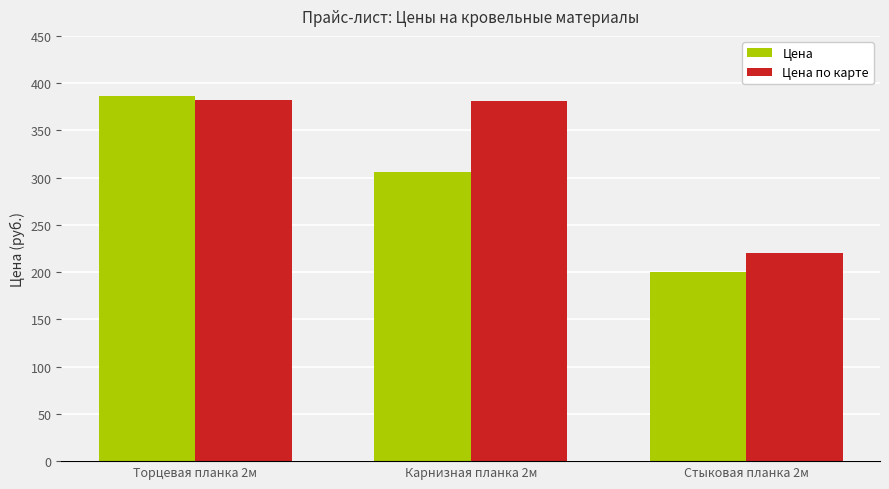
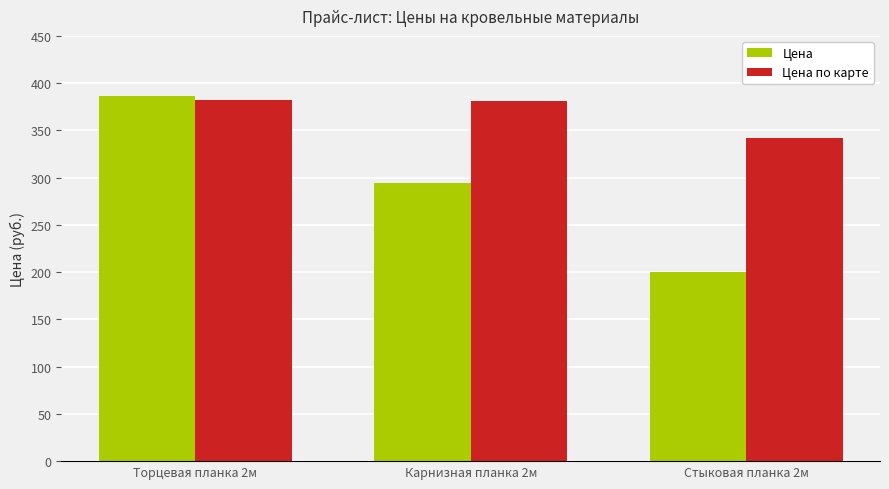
  {
    "Цена": {
      "Торцевая планка 2м": 390,
-     "Карнизная планка 2м": 310,
+     "Карнизная планка 2м": 290,
      "Стыковая планка 2м": 200
    },
    "Цена по карте": {
      "Торцевая планка 2м": 380,
      "Карнизная планка 2м": 380,
-     "Стыковая планка 2м": 220
+     "Стыковая планка 2м": 340
    }
  }
